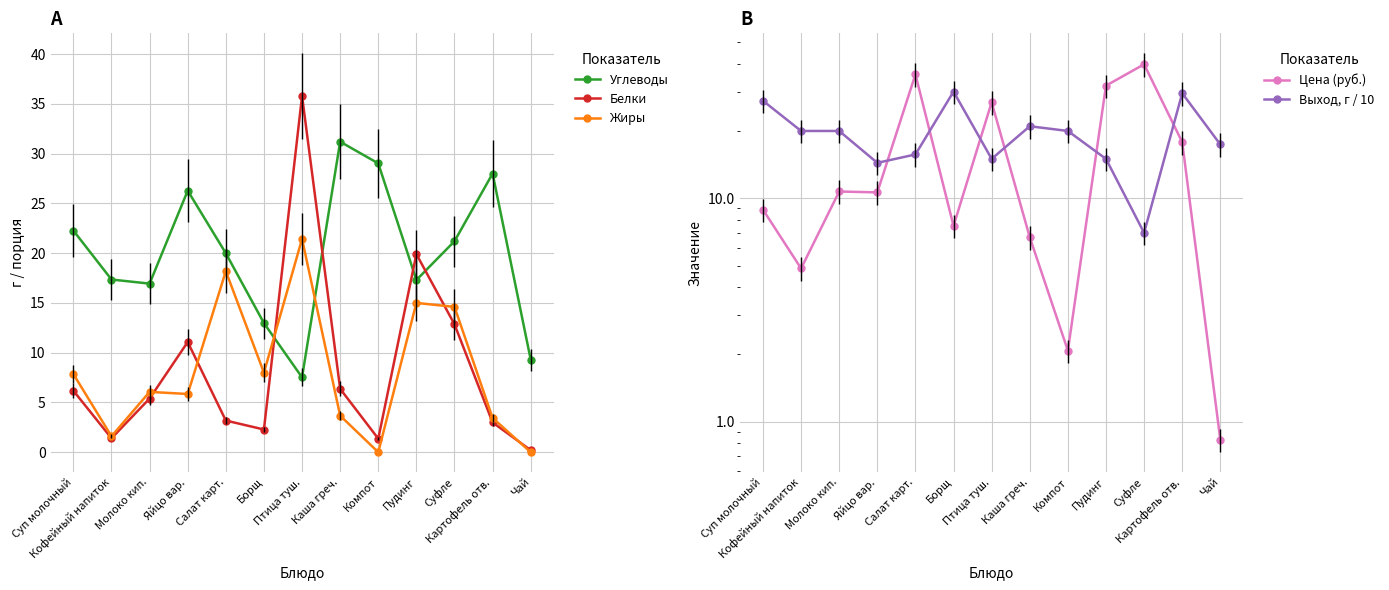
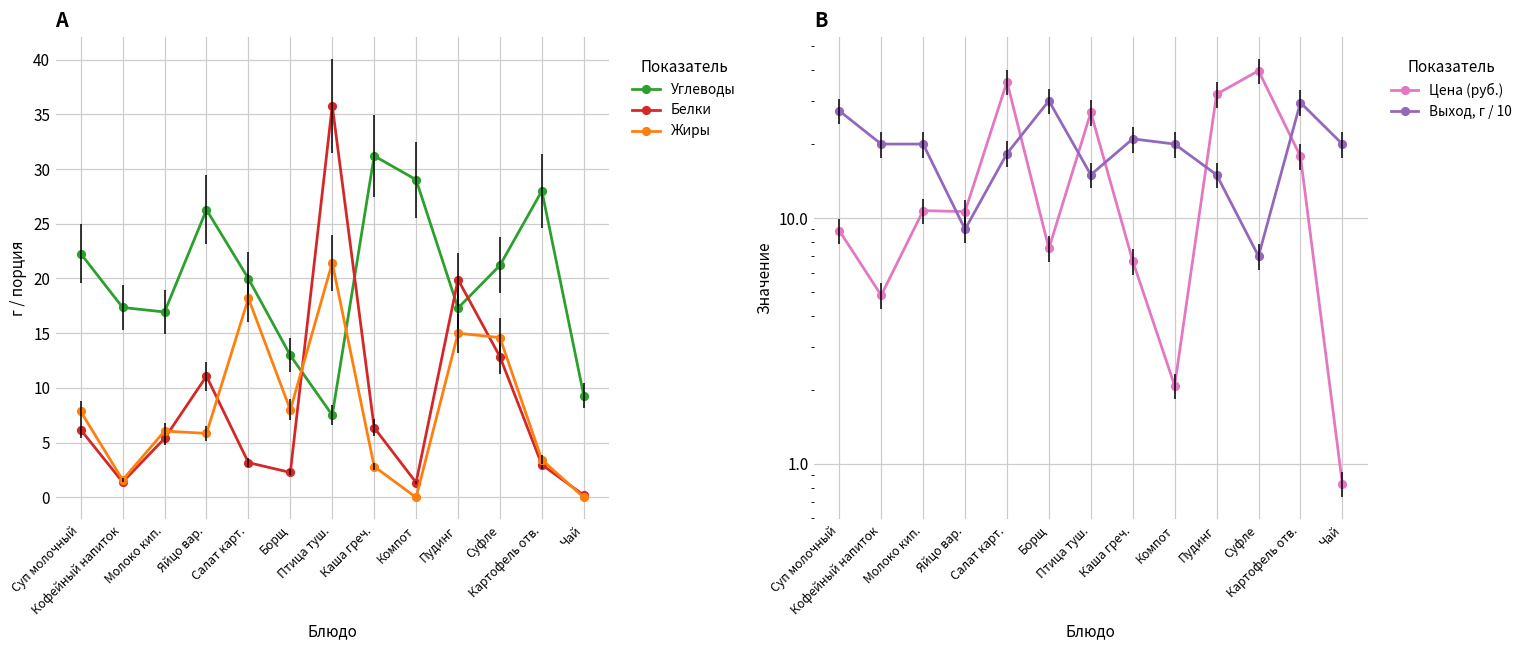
  {
    "A": {
      "Углеводы": {
        "Суп молочный": 22,
        "Кофейный напиток": 17,
        "Молоко кип.": 17,
        "Яйцо вар.": 26,
        "Салат карт.": 20,
        "Борщ": 13,
        "Птица туш.": 8,
        "Каша греч.": 31,
        "Компот": 29,
        "Пудинг": 17,
        "Суфле": 21,
        "Картофель отв.": 28,
        "Чай": 9
      },
      "Белки": {
        "Суп молочный": 6,
        "Молоко кип.": 5,
        "Яйцо вар.": 11,
        "Салат карт.": 3,
        "Борщ": 2,
        "Птица туш.": 36,
        "Каша греч.": 6,
        "Компот": 1,
        "Пудинг": 20,
        "Суфле": 13,
        "Картофель отв.": 3
      },
      "Жиры": {
        "Суп молочный": 8,
        "Молоко кип.": 6,
        "Яйцо вар.": 6,
        "Салат карт.": 18,
        "Борщ": 8,
        "Птица туш.": 21,
-       "Каша греч.": 4,
+       "Каша греч.": 3,
        "Компот": 0,
        "Пудинг": 15,
        "Суфле": 15,
        "Картофель отв.": 3
      }
    },
    "B": {
      "Цена (руб.)": {
        "Суп молочный": 8.9,
        "Кофейный напиток": 4.9,
        "Молоко кип.": 11,
        "Яйцо вар.": 11,
        "Салат карт.": 36,
        "Борщ": 7.5,
        "Птица туш.": 27,
        "Каша греч.": 6.7,
        "Компот": 2.1,
        "Пудинг": 32,
        "Суфле": 40,
        "Картофель отв.": 18,
        "Чай": 0.83
      },
      "Выход, г / 10": {
        "Суп молочный": 27,
        "Кофейный напиток": 20,
        "Молоко кип.": 20,
-       "Яйцо вар.": 14,
-       "Салат карт.": 16,
+       "Яйцо вар.": 9.0,
+       "Салат карт.": 18,
        "Борщ": 30,
        "Птица туш.": 15,
        "Каша греч.": 21,
        "Компот": 20,
        "Пудинг": 15,
        "Суфле": 7.0,
        "Картофель отв.": 30,
-       "Чай": 17
+       "Чай": 20
      }
    }
  }
